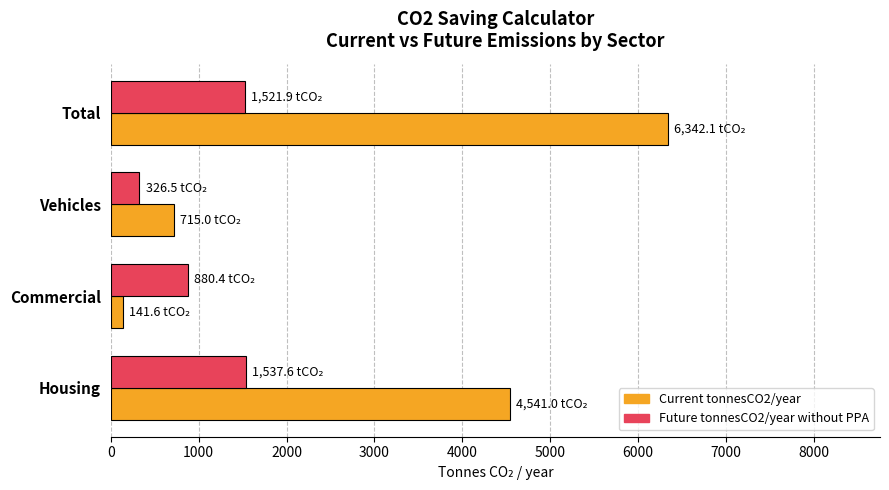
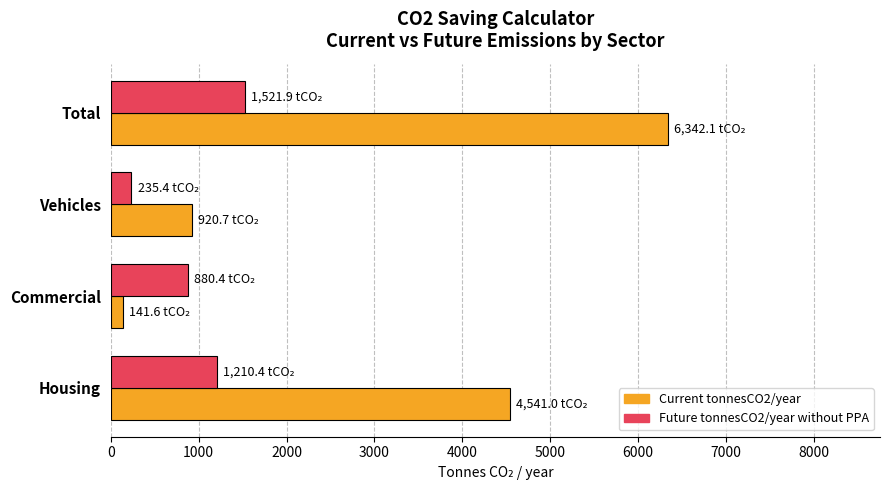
  {
    "Current tonnesCO2/year": {
      "Total": "6,342.1",
-     "Vehicles": "715.0",
+     "Vehicles": "920.7",
      "Commercial": "141.6",
      "Housing": "4,541.0"
    },
    "Future tonnesCO2/year without PPA": {
      "Total": "1,521.9",
-     "Vehicles": "326.5",
+     "Vehicles": "235.4",
      "Commercial": "880.4",
-     "Housing": "1,537.6"
+     "Housing": "1,210.4"
    }
  }
